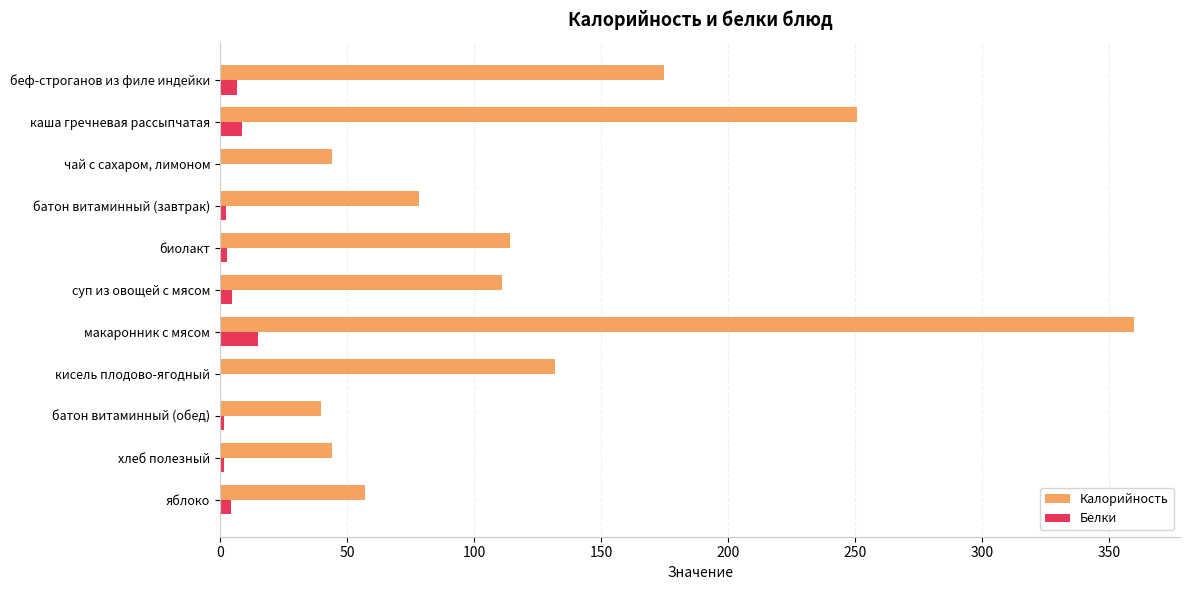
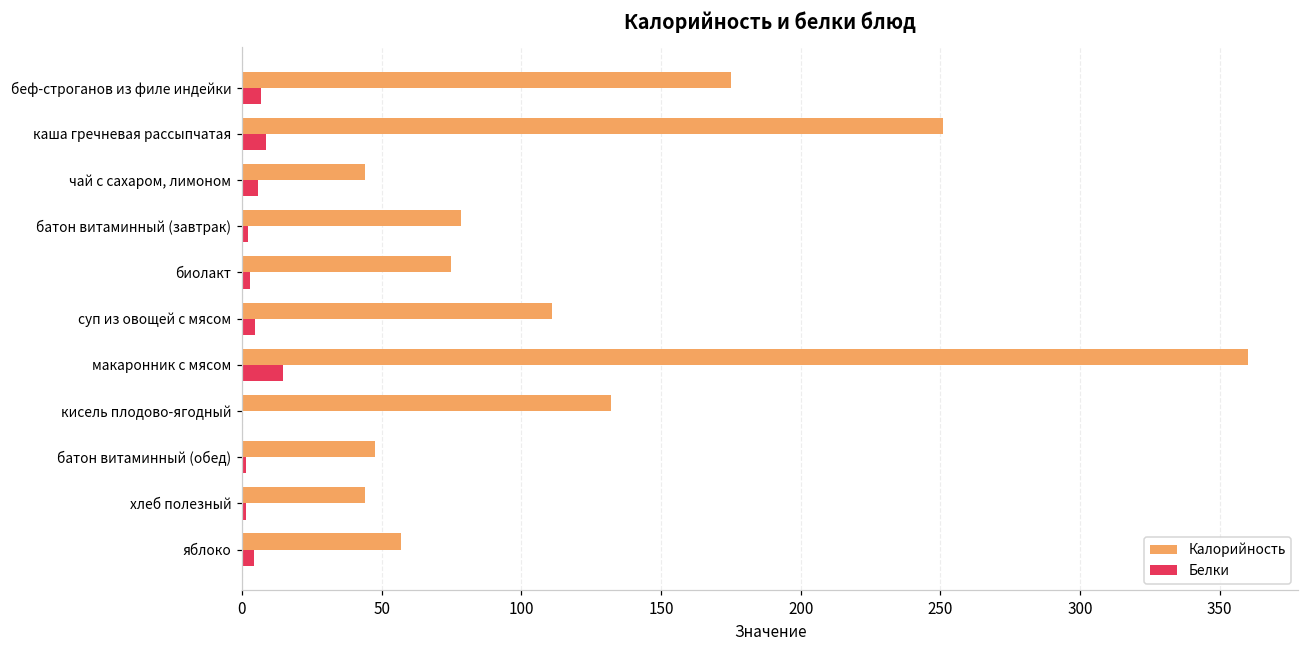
  {
    "Калорийность": {
      "беф-строганов из филе индейки": 175,
      "каша гречневая рассыпчатая": 251,
      "чай с сахаром, лимоном": 44,
      "батон витаминный (завтрак)": 78,
-     "биолакт": 114,
+     "биолакт": 75,
      "суп из овощей с мясом": 111,
      "макаронник с мясом": 360,
      "кисель плодово-ягодный": 132,
-     "батон витаминный (обед)": 40,
+     "батон витаминный (обед)": 48,
      "хлеб полезный": 44,
      "яблоко": 57
    },
    "Белки": {
      "беф-строганов из филе индейки": 7,
      "каша гречневая рассыпчатая": 9,
-     "чай с сахаром, лимоном": 0,
+     "чай с сахаром, лимоном": 6,
      "батон витаминный (завтрак)": 2,
      "биолакт": 3,
      "суп из овощей с мясом": 5,
      "макаронник с мясом": 15,
      "кисель плодово-ягодный": 0,
      "батон витаминный (обед)": 1,
      "хлеб полезный": 2,
      "яблоко": 4
    }
  }
